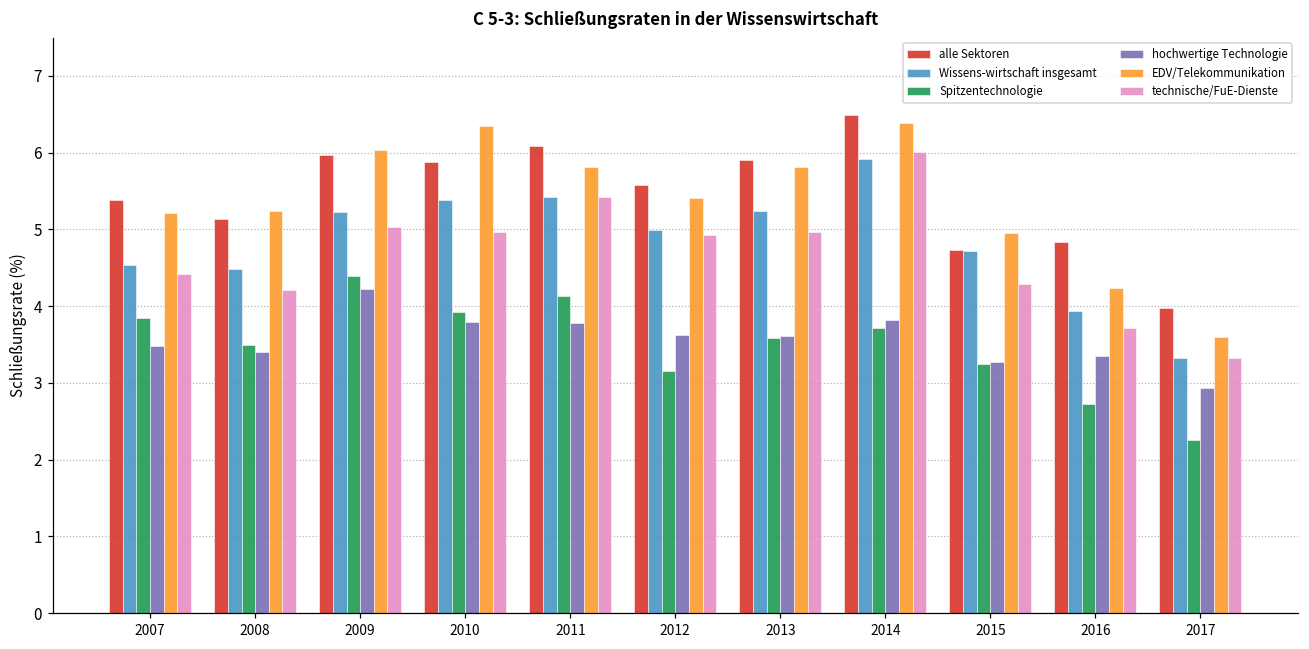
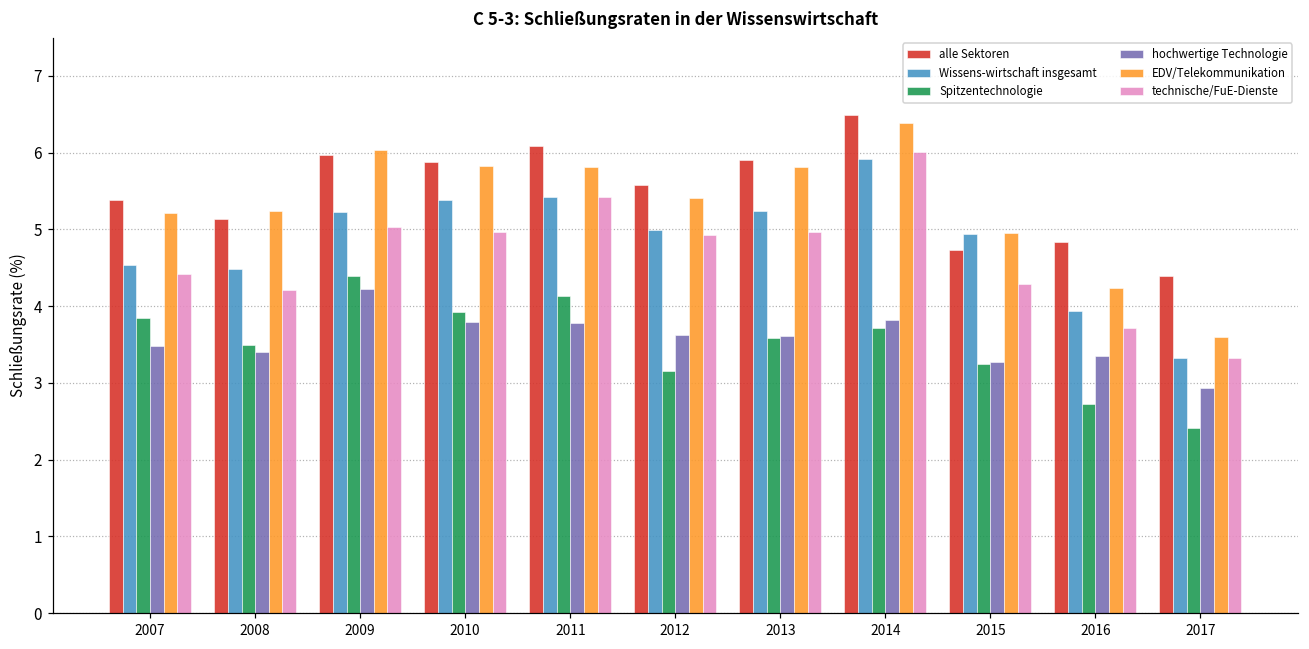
  {
    "alle Sektoren": {
      "2007": 5.4,
      "2008": 5.1,
      "2009": 6.0,
      "2010": 5.9,
      "2011": 6.1,
      "2012": 5.6,
      "2013": 5.9,
      "2014": 6.5,
      "2015": 4.7,
      "2016": 4.8,
-     "2017": 4.0
+     "2017": 4.4
    },
    "Wissens-wirtschaft insgesamt": {
      "2007": 4.5,
      "2008": 4.5,
      "2009": 5.2,
      "2010": 5.4,
      "2011": 5.4,
      "2012": 5.0,
      "2013": 5.2,
      "2014": 5.9,
-     "2015": 4.7,
+     "2015": 4.9,
      "2016": 3.9,
      "2017": 3.3
    },
    "Spitzentechnologie": {
      "2007": 3.8,
      "2008": 3.5,
      "2009": 4.4,
      "2010": 3.9,
      "2011": 4.1,
      "2012": 3.2,
      "2013": 3.6,
      "2014": 3.7,
      "2015": 3.2,
      "2016": 2.7,
-     "2017": 2.2
+     "2017": 2.4
    },
    "hochwertige Technologie": {
      "2007": 3.5,
      "2008": 3.4,
      "2009": 4.2,
      "2010": 3.8,
      "2011": 3.8,
      "2012": 3.6,
      "2013": 3.6,
      "2014": 3.8,
      "2015": 3.3,
      "2016": 3.3,
      "2017": 2.9
    },
    "EDV/Telekommunikation": {
      "2007": 5.2,
      "2008": 5.2,
      "2009": 6.0,
-     "2010": 6.3,
+     "2010": 5.8,
      "2011": 5.8,
      "2012": 5.4,
      "2013": 5.8,
      "2014": 6.4,
      "2015": 4.9,
      "2016": 4.2,
      "2017": 3.6
    },
    "technische/FuE-Dienste": {
      "2007": 4.4,
      "2008": 4.2,
      "2009": 5.0,
      "2010": 5.0,
      "2011": 5.4,
      "2012": 4.9,
      "2013": 5.0,
      "2014": 6.0,
      "2015": 4.3,
      "2016": 3.7,
      "2017": 3.3
    }
  }
